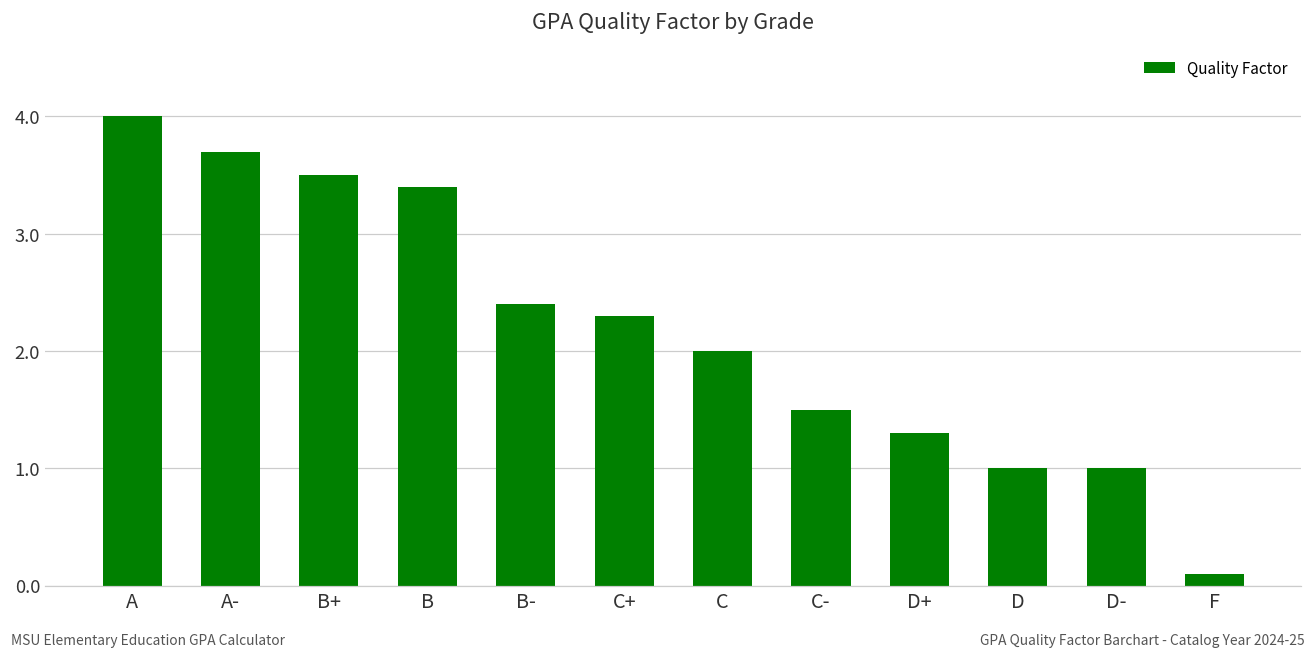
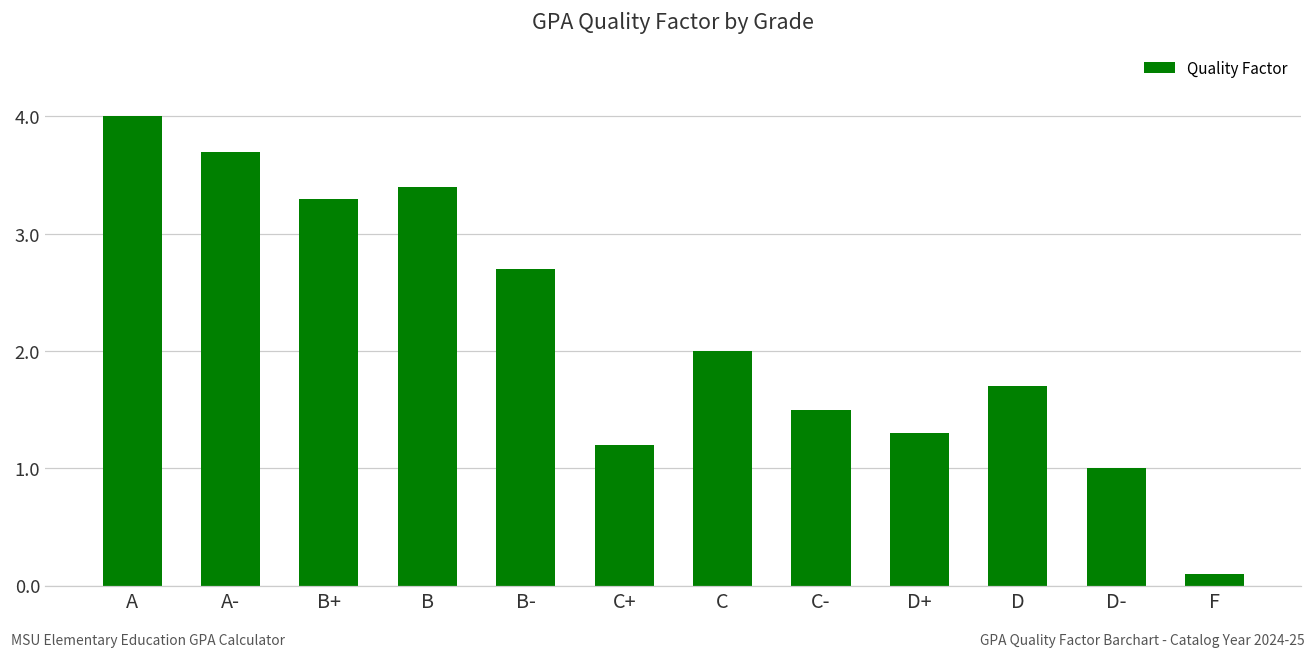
  {
    "A": 4.0,
    "A-": 3.7,
-   "B+": 3.5,
+   "B+": 3.3,
    "B": 3.4,
-   "B-": 2.4,
-   "C+": 2.3,
+   "B-": 2.7,
+   "C+": 1.2,
    "C": 2.0,
    "C-": 1.5,
    "D+": 1.3,
-   "D": 1.0,
+   "D": 1.7,
    "D-": 1.0,
    "F": 0.1
  }
